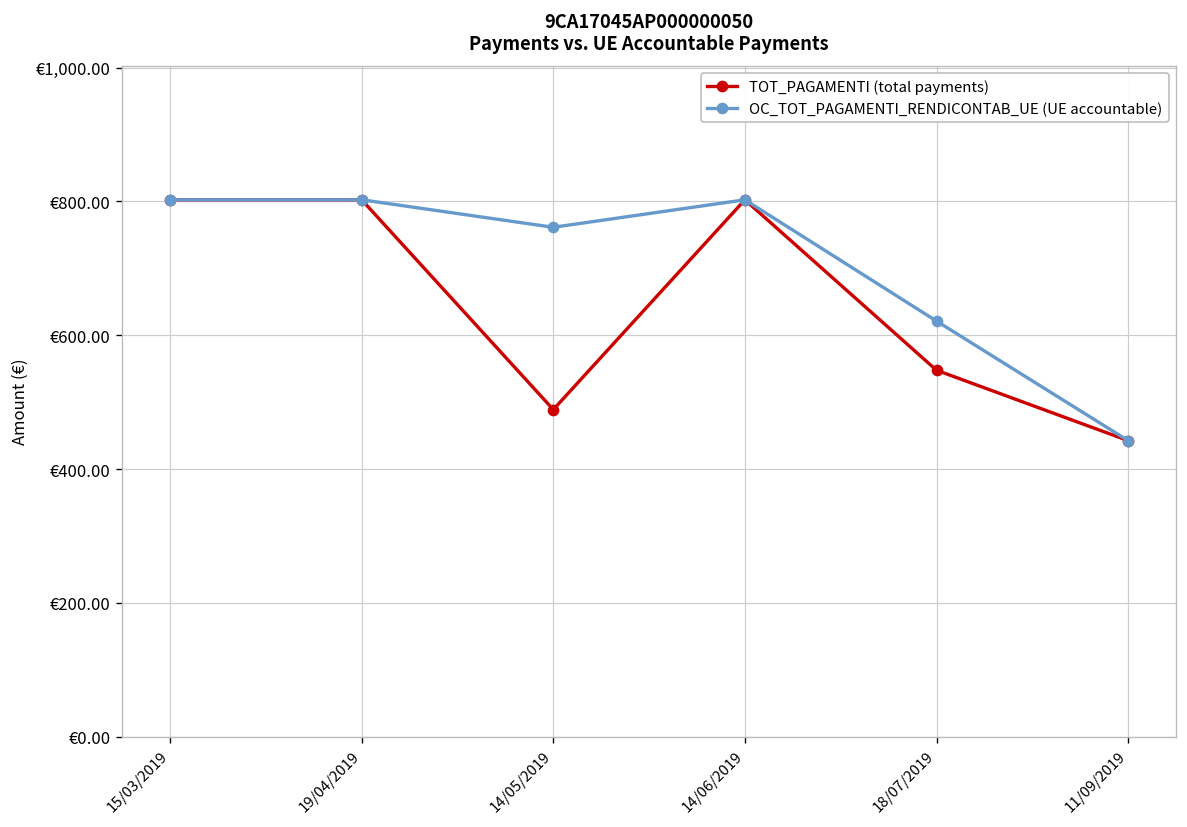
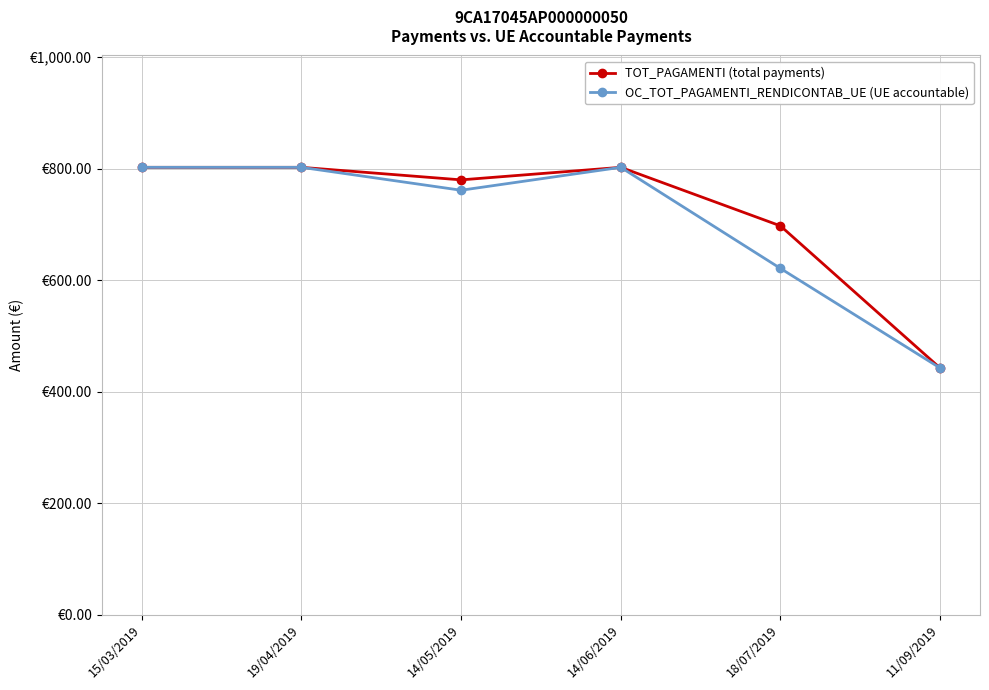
  {
    "TOT_PAGAMENTI (total payments)": {
-     "14/05/2019": "€490",
-     "18/07/2019": "€550"
+     "14/05/2019": "€780",
+     "18/07/2019": "€700"
    },
    "OC_TOT_PAGAMENTI_RENDICONTAB_UE (UE accountable)": {
      "14/05/2019": "€760",
      "18/07/2019": "€620"
    }
  }
